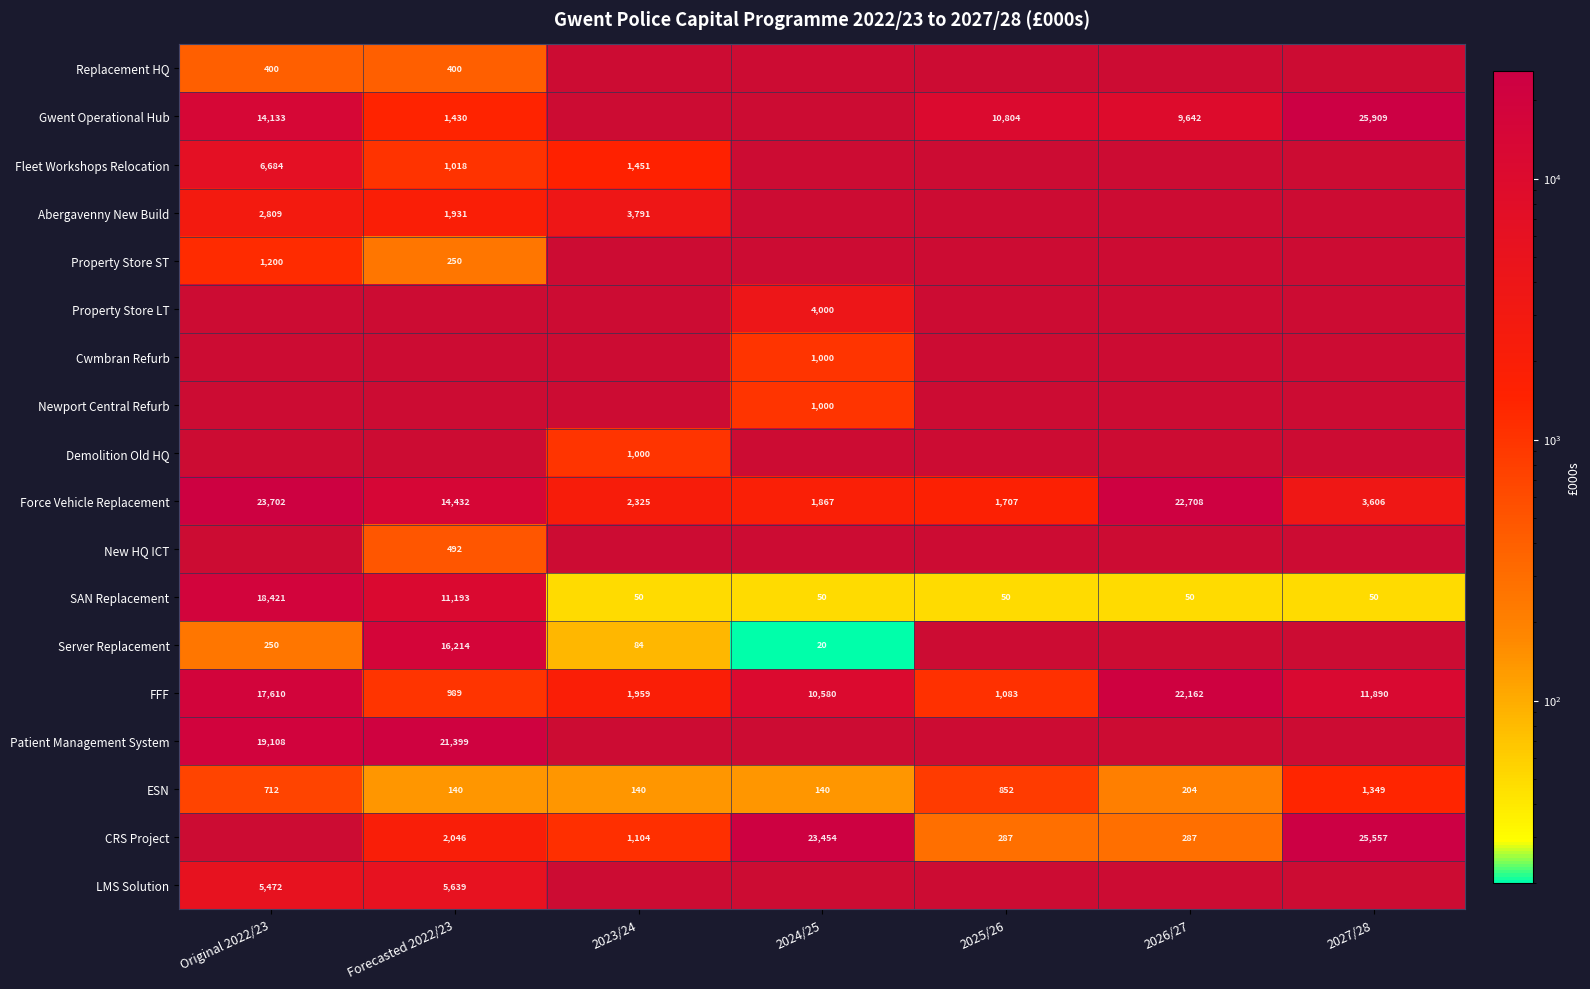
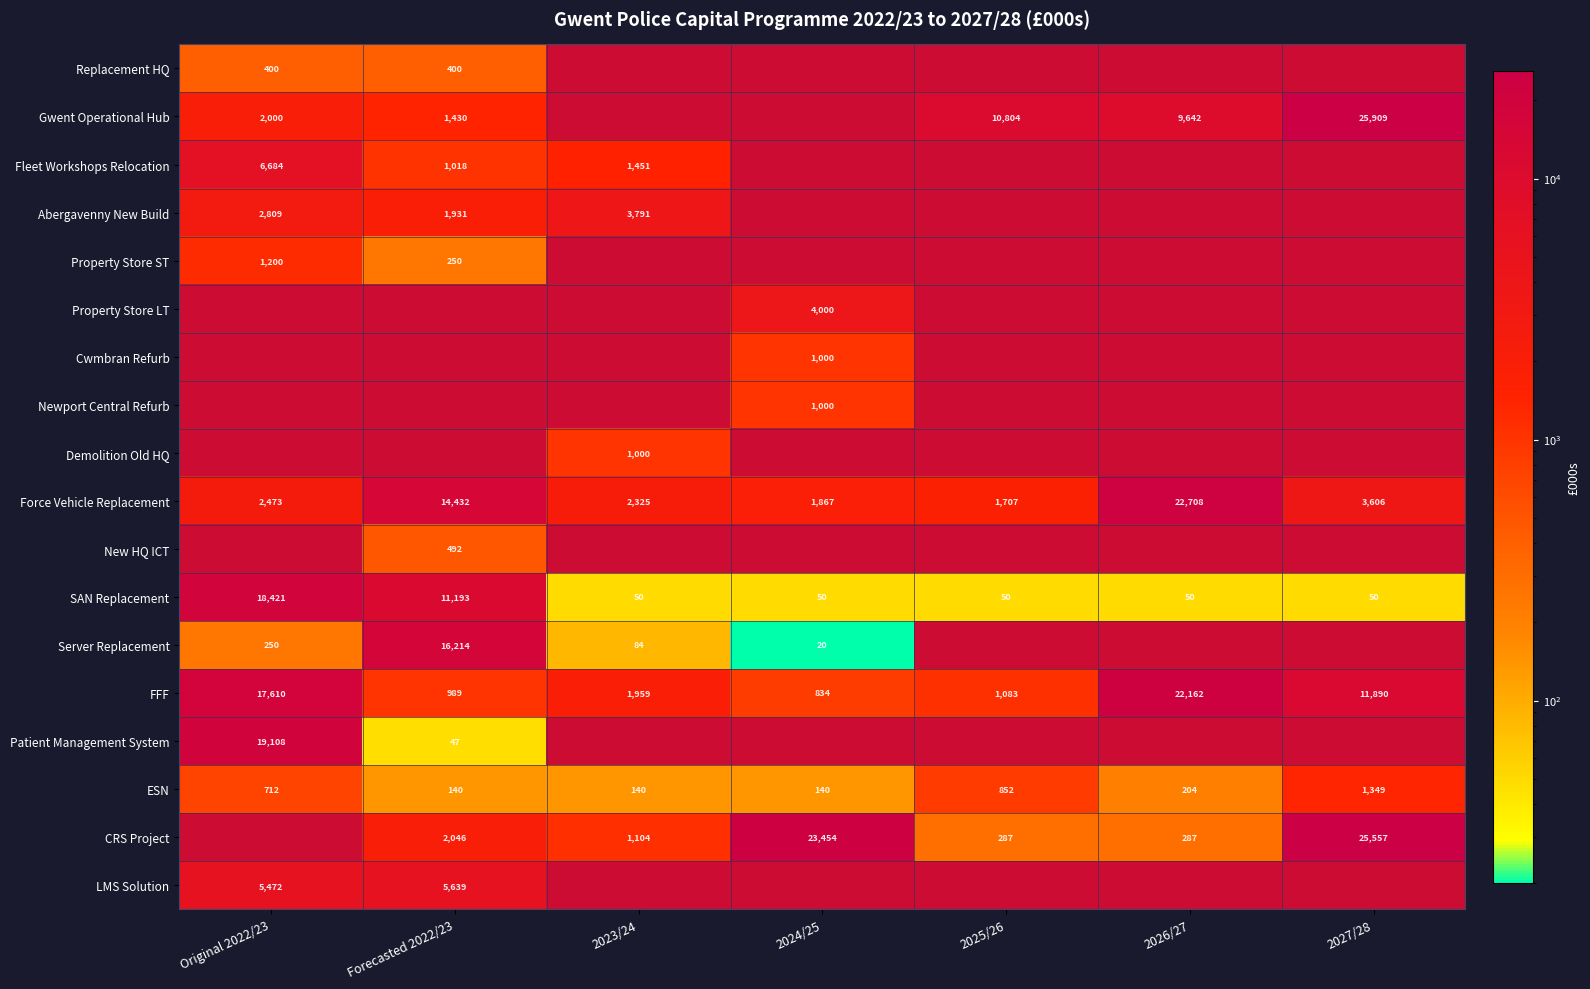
  {
    "Replacement HQ": {
      "Original 2022/23": "400",
      "Forecasted 2022/23": "400"
    },
    "Gwent Operational Hub": {
-     "Original 2022/23": "14,133",
+     "Original 2022/23": "2,000",
      "Forecasted 2022/23": "1,430",
      "2025/26": "10,804",
      "2026/27": "9,642",
      "2027/28": "25,909"
    },
    "Fleet Workshops Relocation": {
      "Original 2022/23": "6,684",
      "Forecasted 2022/23": "1,018",
      "2023/24": "1,451"
    },
    "Abergavenny New Build": {
      "Original 2022/23": "2,809",
      "Forecasted 2022/23": "1,931",
      "2023/24": "3,791"
    },
    "Property Store ST": {
      "Original 2022/23": "1,200",
      "Forecasted 2022/23": "250"
    },
    "Property Store LT": {
      "2024/25": "4,000"
    },
    "Cwmbran Refurb": {
      "2024/25": "1,000"
    },
    "Newport Central Refurb": {
      "2024/25": "1,000"
    },
    "Demolition Old HQ": {
      "2023/24": "1,000"
    },
    "Force Vehicle Replacement": {
-     "Original 2022/23": "23,702",
+     "Original 2022/23": "2,473",
      "Forecasted 2022/23": "14,432",
      "2023/24": "2,325",
      "2024/25": "1,867",
      "2025/26": "1,707",
      "2026/27": "22,708",
      "2027/28": "3,606"
    },
    "New HQ ICT": {
      "Forecasted 2022/23": "492"
    },
    "SAN Replacement": {
      "Original 2022/23": "18,421",
      "Forecasted 2022/23": "11,193",
      "2023/24": "50",
      "2024/25": "50",
      "2025/26": "50",
      "2026/27": "50",
      "2027/28": "50"
    },
    "Server Replacement": {
      "Original 2022/23": "250",
      "Forecasted 2022/23": "16,214",
      "2023/24": "84",
      "2024/25": "20"
    },
    "FFF": {
      "Original 2022/23": "17,610",
      "Forecasted 2022/23": "989",
      "2023/24": "1,959",
-     "2024/25": "10,580",
+     "2024/25": "834",
      "2025/26": "1,083",
      "2026/27": "22,162",
      "2027/28": "11,890"
    },
    "Patient Management System": {
      "Original 2022/23": "19,108",
-     "Forecasted 2022/23": "21,399"
+     "Forecasted 2022/23": "47"
    },
    "ESN": {
      "Original 2022/23": "712",
      "Forecasted 2022/23": "140",
      "2023/24": "140",
      "2024/25": "140",
      "2025/26": "852",
      "2026/27": "204",
      "2027/28": "1,349"
    },
    "CRS Project": {
      "Forecasted 2022/23": "2,046",
      "2023/24": "1,104",
      "2024/25": "23,454",
      "2025/26": "287",
      "2026/27": "287",
      "2027/28": "25,557"
    },
    "LMS Solution": {
      "Original 2022/23": "5,472",
      "Forecasted 2022/23": "5,639"
    }
  }
